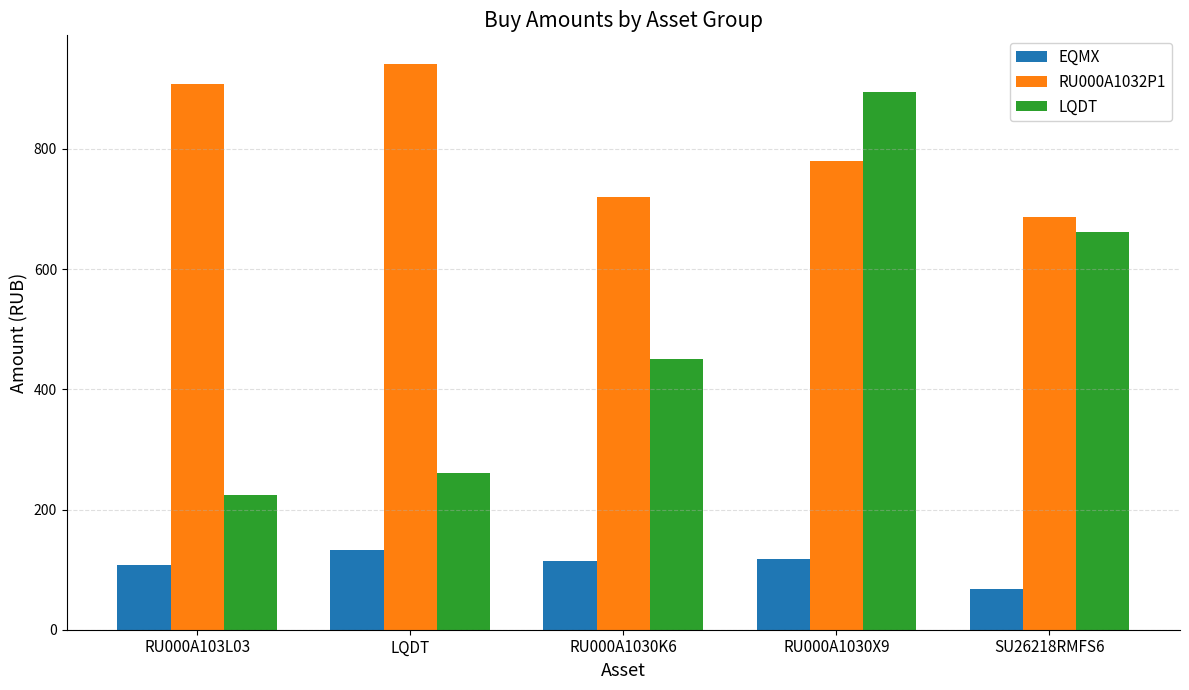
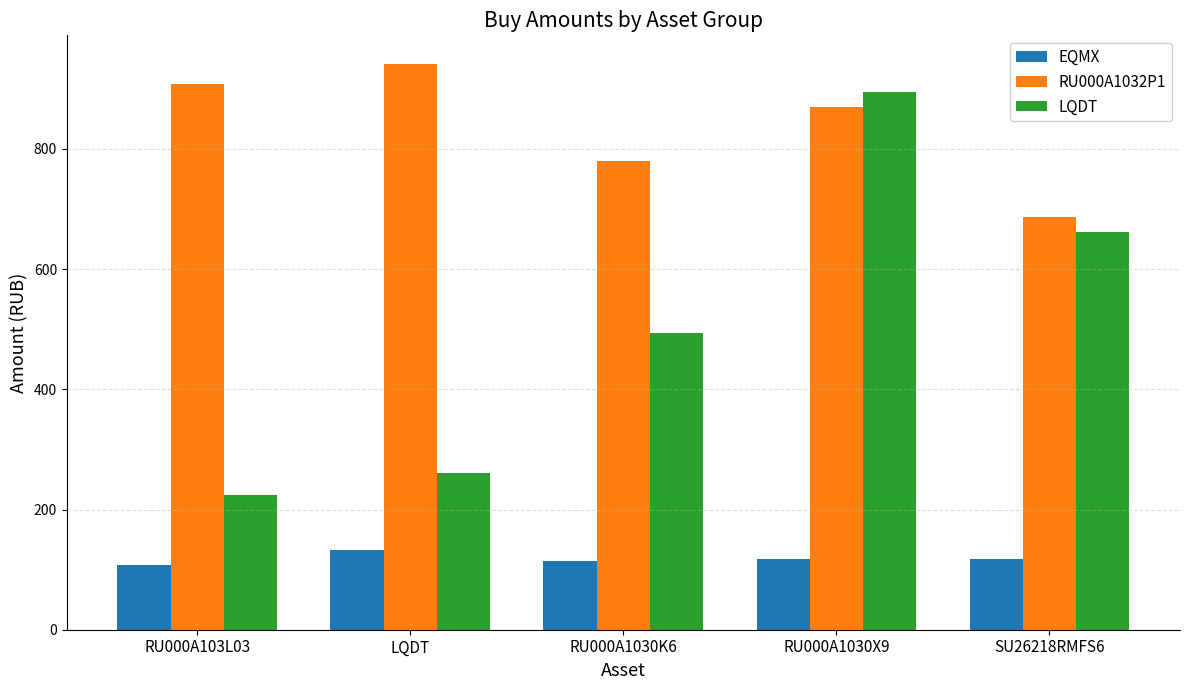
  {
    "EQMX": {
      "RU000A103L03": 110,
      "LQDT": 130,
      "RU000A1030K6": 110,
      "RU000A1030X9": 120,
-     "SU26218RMFS6": 70
+     "SU26218RMFS6": 120
    },
    "RU000A1032P1": {
      "RU000A103L03": 910,
      "LQDT": 940,
-     "RU000A1030K6": 720,
-     "RU000A1030X9": 780,
+     "RU000A1030K6": 780,
+     "RU000A1030X9": 870,
      "SU26218RMFS6": 690
    },
    "LQDT": {
      "RU000A103L03": 220,
      "LQDT": 260,
-     "RU000A1030K6": 450,
+     "RU000A1030K6": 490,
      "RU000A1030X9": 900,
      "SU26218RMFS6": 660
    }
  }
